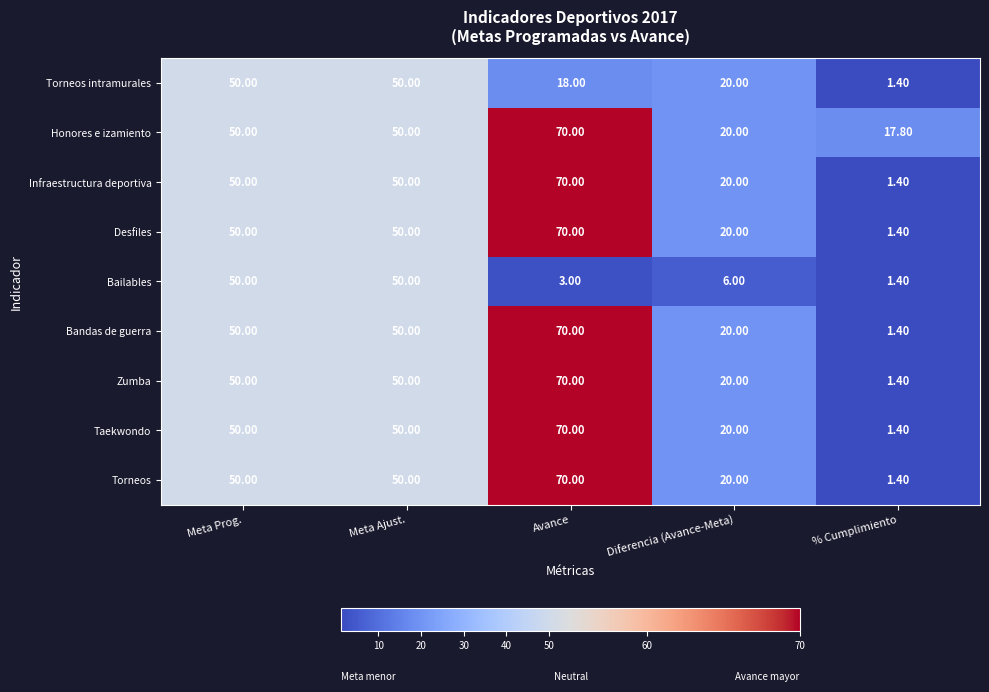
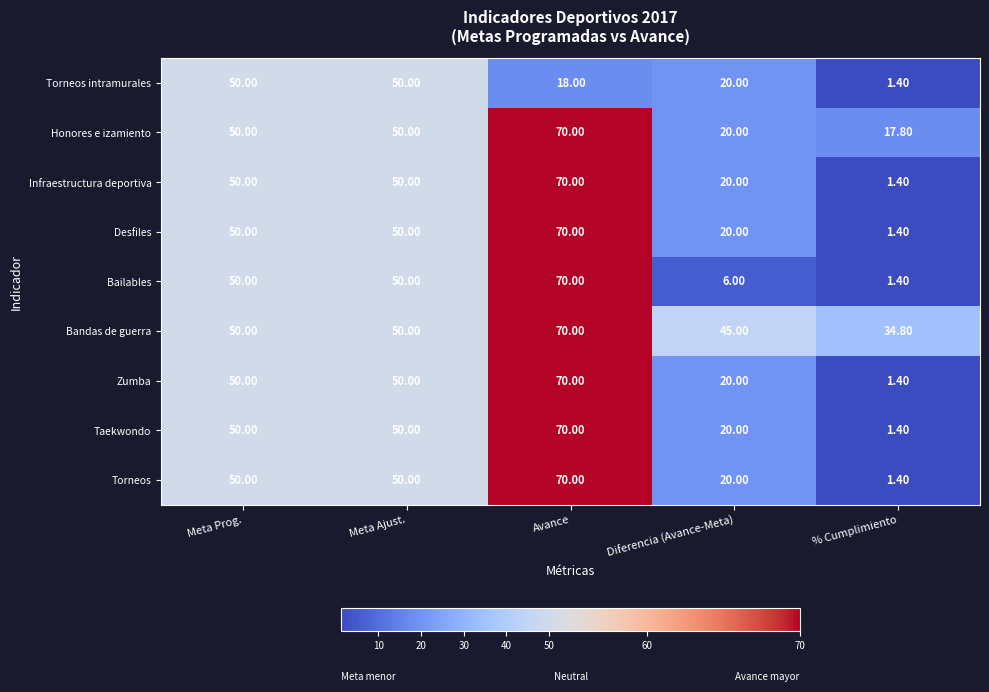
  {
    "Torneos intramurales": {
      "Avance": 18.00,
      "Diferencia (Avance-Meta)": 20.00,
      "% Cumplimiento": 1.40
    },
    "Honores e izamiento": {
      "Avance": 70.00,
      "Diferencia (Avance-Meta)": 20.00,
      "% Cumplimiento": 17.80
    },
    "Infraestructura deportiva": {
      "Avance": 70.00,
      "Diferencia (Avance-Meta)": 20.00,
      "% Cumplimiento": 1.40
    },
    "Desfiles": {
      "Avance": 70.00,
      "Diferencia (Avance-Meta)": 20.00,
      "% Cumplimiento": 1.40
    },
    "Bailables": {
-     "Avance": 3.00,
+     "Avance": 70.00,
      "Diferencia (Avance-Meta)": 6.00,
      "% Cumplimiento": 1.40
    },
    "Bandas de guerra": {
      "Avance": 70.00,
-     "Diferencia (Avance-Meta)": 20.00,
-     "% Cumplimiento": 1.40
+     "Diferencia (Avance-Meta)": 45.00,
+     "% Cumplimiento": 34.80
    },
    "Zumba": {
      "Avance": 70.00,
      "Diferencia (Avance-Meta)": 20.00,
      "% Cumplimiento": 1.40
    },
    "Taekwondo": {
      "Avance": 70.00,
      "Diferencia (Avance-Meta)": 20.00,
      "% Cumplimiento": 1.40
    },
    "Torneos": {
      "Avance": 70.00,
      "Diferencia (Avance-Meta)": 20.00,
      "% Cumplimiento": 1.40
    }
  }
